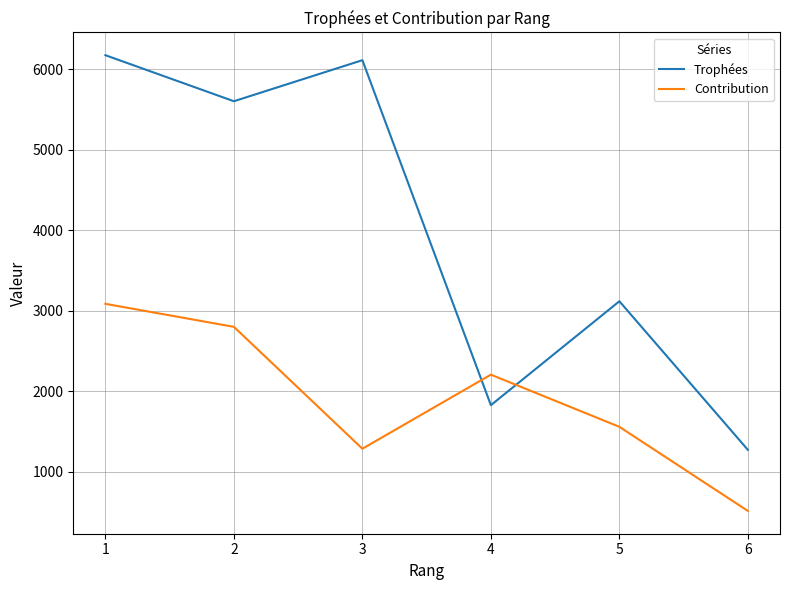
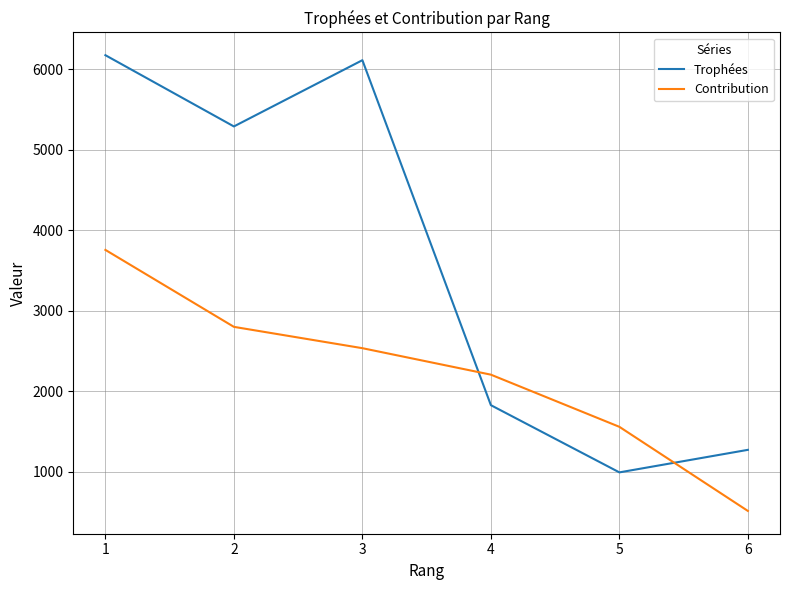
  {
    "Trophées": {
      "1": 6200,
-     "2": 5600,
+     "2": 5300,
      "3": 6100,
      "4": 1800,
-     "5": 3100,
+     "5": 1000,
      "6": 1300
    },
    "Contribution": {
-     "1": 3100,
+     "1": 3800,
      "2": 2800,
-     "3": 1300,
+     "3": 2500,
      "4": 2200,
      "5": 1600,
      "6": 500
    }
  }
